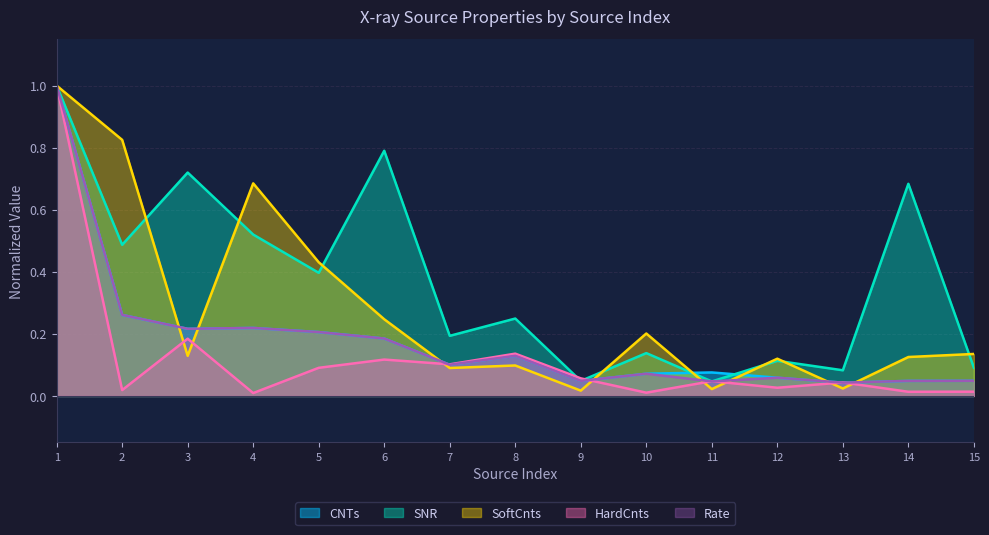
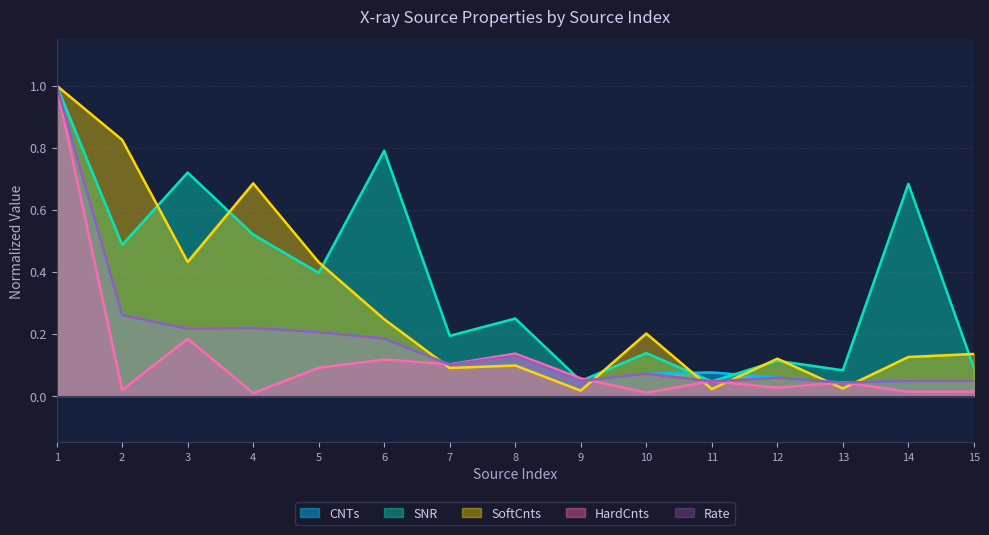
  {
    "SoftCnts": {
      "2": 0.83,
-     "3": 0.13,
+     "3": 0.43,
      "4": 0.69,
      "5": 0.43,
      "6": 0.25,
      "7": 0.09,
      "8": 0.10,
      "9": 0.02,
      "10": 0.20,
      "11": 0.02,
      "13": 0.02,
      "14": 0.13,
      "15": 0.14
    },
    "HardCnts": {
      "2": 0.02,
      "3": 0.18,
      "4": 0.01,
      "5": 0.09,
      "6": 0.12,
      "9": 0.06,
      "10": 0.01,
      "12": 0.03,
      "14": 0.01,
      "15": 0.01
    }
  }
